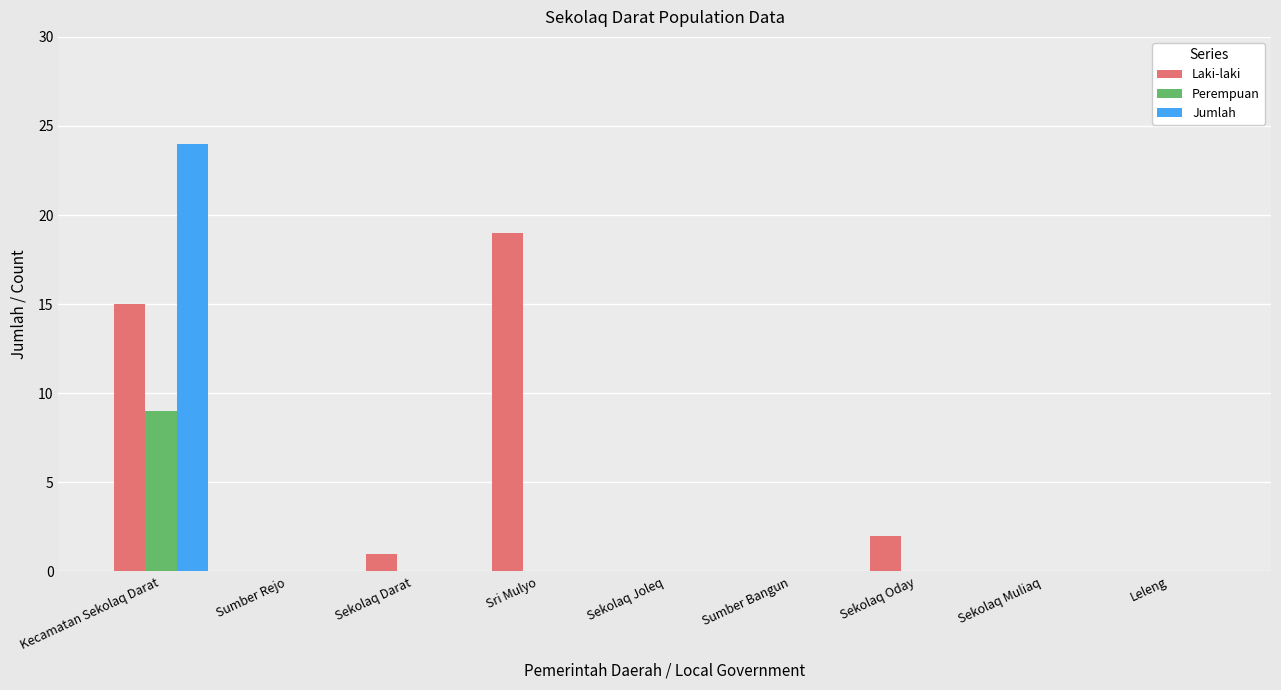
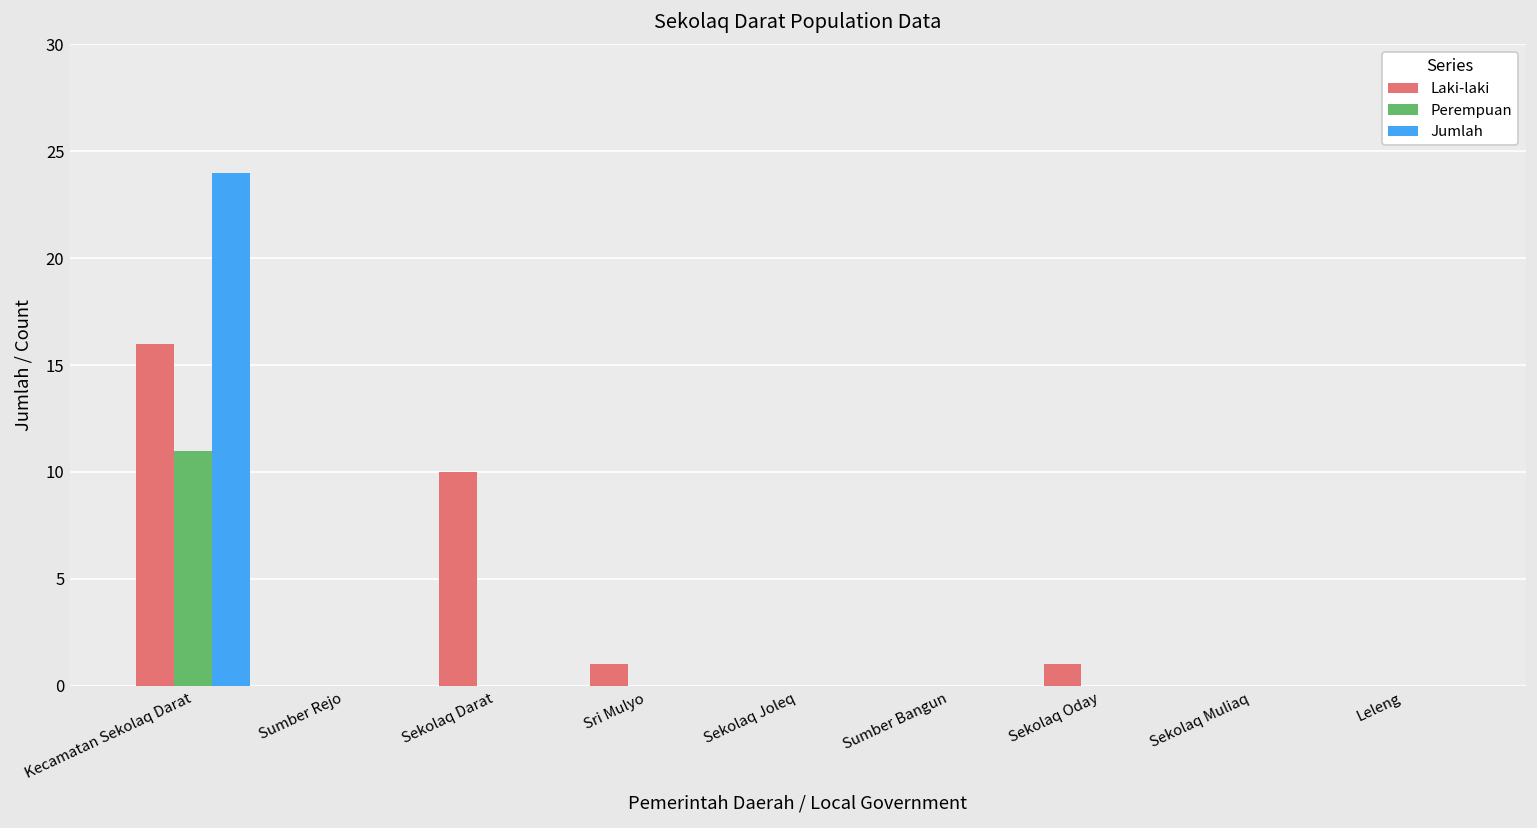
  {
    "Laki-laki": {
-     "Kecamatan Sekolaq Darat": 15,
+     "Kecamatan Sekolaq Darat": 16,
      "Sumber Rejo": 0,
-     "Sekolaq Darat": 1,
-     "Sri Mulyo": 19,
+     "Sekolaq Darat": 10,
+     "Sri Mulyo": 1,
      "Sekolaq Joleq": 0,
      "Sumber Bangun": 0,
-     "Sekolaq Oday": 2,
+     "Sekolaq Oday": 1,
      "Sekolaq Muliaq": 0,
      "Leleng": 0
    },
    "Perempuan": {
-     "Kecamatan Sekolaq Darat": 9,
+     "Kecamatan Sekolaq Darat": 11,
      "Sumber Rejo": 0,
      "Sekolaq Darat": 0,
      "Sri Mulyo": 0,
      "Sekolaq Joleq": 0,
      "Sumber Bangun": 0,
      "Sekolaq Oday": 0,
      "Sekolaq Muliaq": 0,
      "Leleng": 0
    },
    "Jumlah": {
      "Kecamatan Sekolaq Darat": 24,
      "Sumber Rejo": 0,
      "Sekolaq Darat": 0,
      "Sri Mulyo": 0,
      "Sekolaq Joleq": 0,
      "Sumber Bangun": 0,
      "Sekolaq Oday": 0,
      "Sekolaq Muliaq": 0,
      "Leleng": 0
    }
  }
